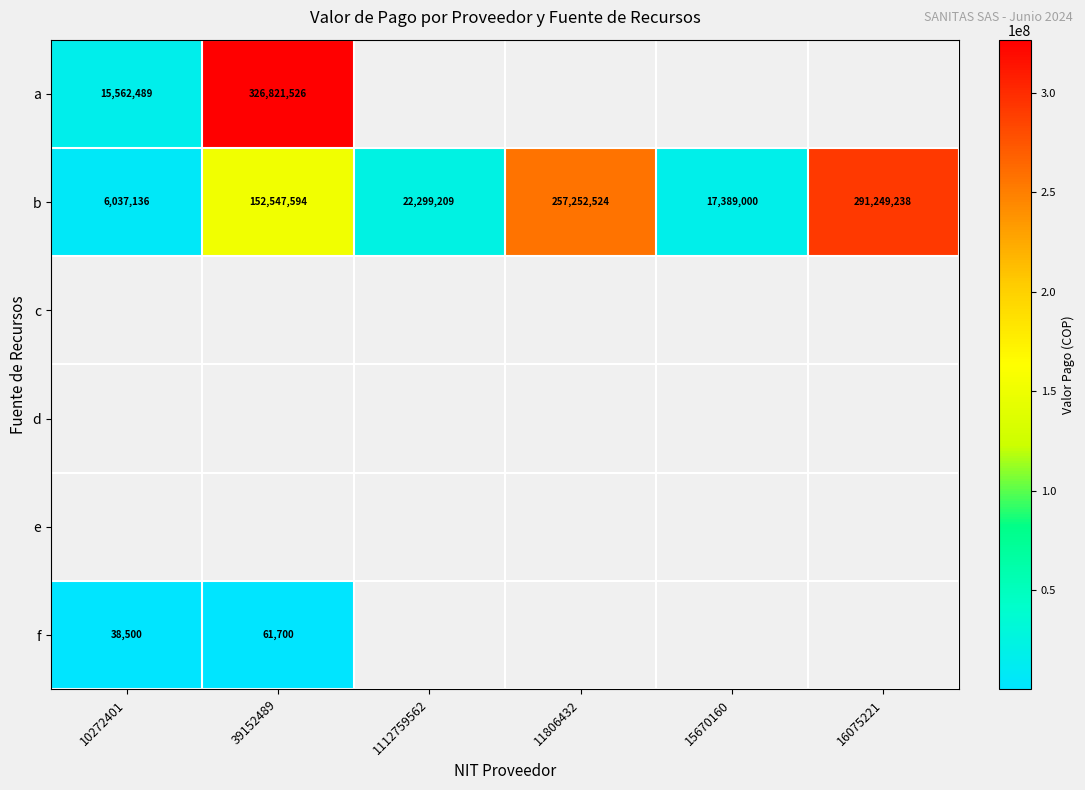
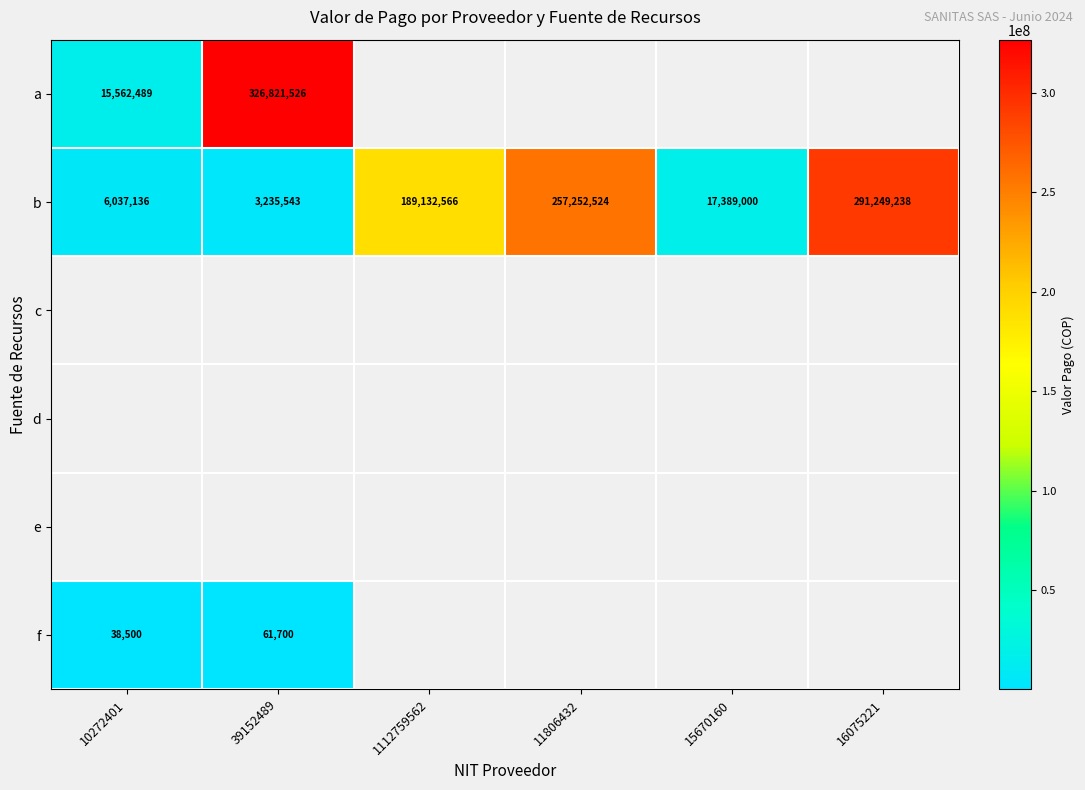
  {
    "a": {
      "10272401": "15,562,489",
      "39152489": "326,821,526"
    },
    "b": {
      "10272401": "6,037,136",
-     "39152489": "152,547,594",
-     "1112759562": "22,299,209",
+     "39152489": "3,235,543",
+     "1112759562": "189,132,566",
      "11806432": "257,252,524",
      "15670160": "17,389,000",
      "16075221": "291,249,238"
    },
    "f": {
      "10272401": "38,500",
      "39152489": "61,700"
    }
  }
